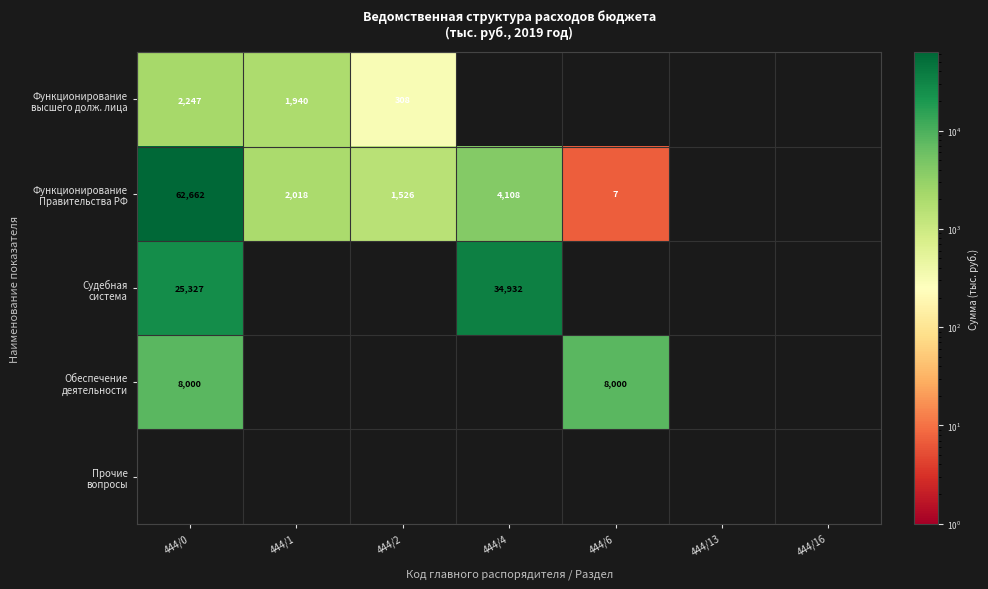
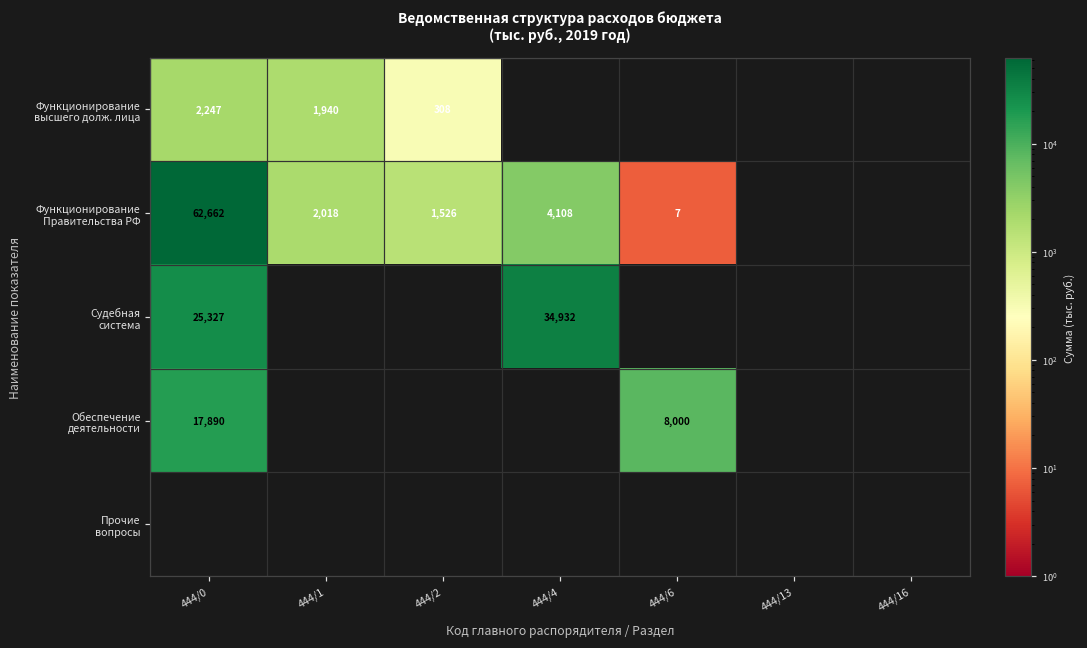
  {
    "Функционирование высшего долж. лица": {
      "444/0": "2,247",
      "444/1": "1,940",
      "444/2": "308"
    },
    "Функционирование Правительства РФ": {
      "444/0": "62,662",
      "444/1": "2,018",
      "444/2": "1,526",
      "444/4": "4,108",
      "444/6": "7"
    },
    "Судебная система": {
      "444/0": "25,327",
      "444/4": "34,932"
    },
    "Обеспечение деятельности": {
-     "444/0": "8,000",
+     "444/0": "17,890",
      "444/6": "8,000"
    }
  }
